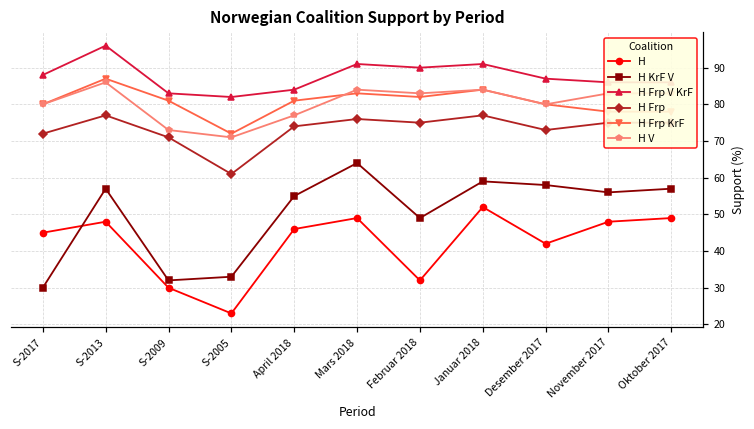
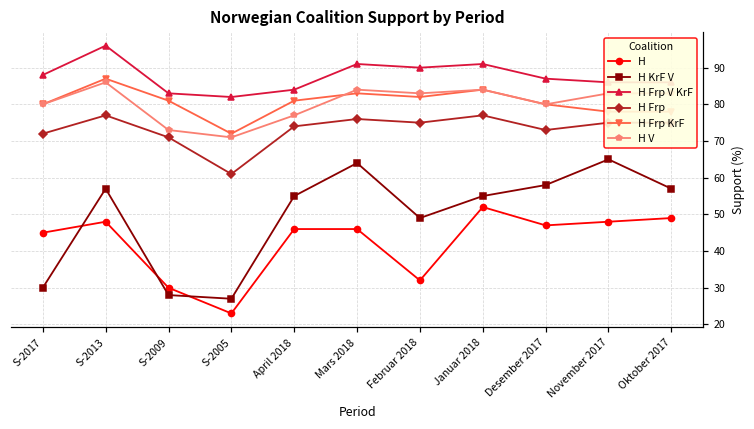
  {
    "H": {
      "S-2017": 45,
      "S-2013": 48,
      "S-2009": 30,
      "S-2005": 23,
      "April 2018": 46,
-     "Mars 2018": 49,
+     "Mars 2018": 46,
      "Februar 2018": 32,
      "Januar 2018": 52,
-     "Desember 2017": 42,
+     "Desember 2017": 47,
      "November 2017": 48,
      "Oktober 2017": 49
    },
    "H KrF V": {
      "S-2017": 30,
      "S-2013": 57,
-     "S-2009": 32,
-     "S-2005": 33,
+     "S-2009": 28,
+     "S-2005": 27,
      "April 2018": 55,
      "Mars 2018": 64,
      "Februar 2018": 49,
-     "Januar 2018": 59,
+     "Januar 2018": 55,
      "Desember 2017": 58,
-     "November 2017": 56,
+     "November 2017": 65,
      "Oktober 2017": 57
    }
  }
